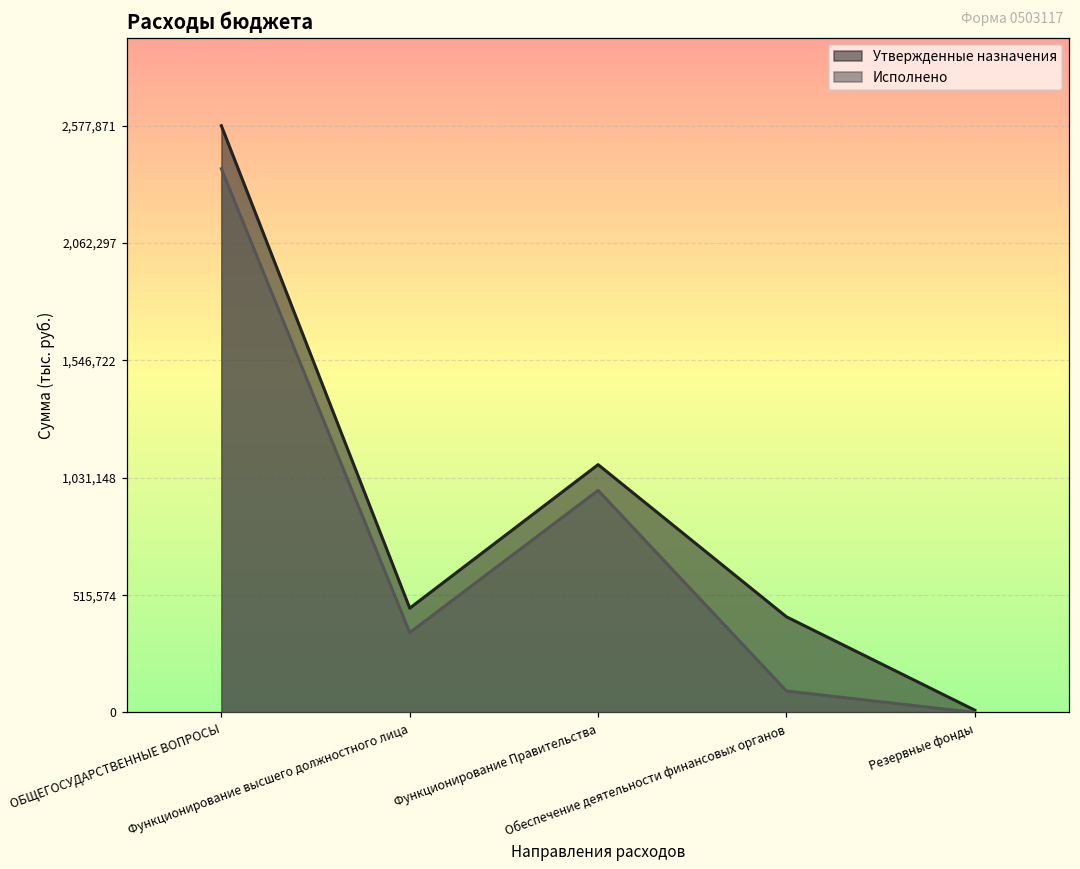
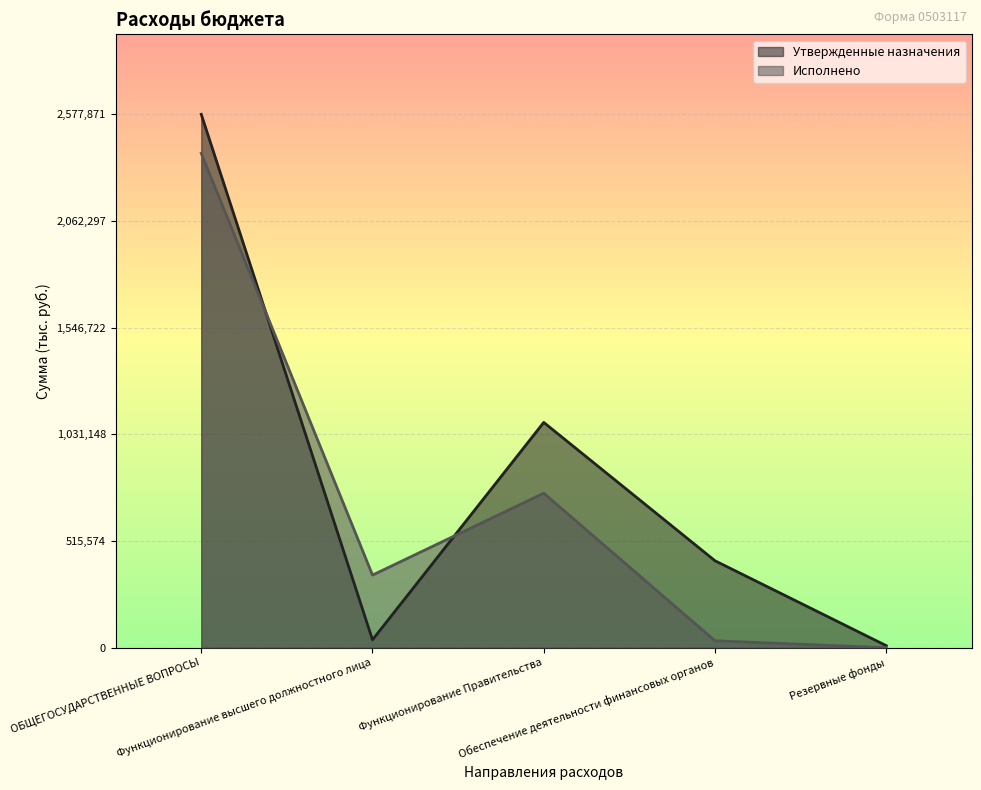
  {
    "Утвержденные назначения": {
      "ОБЩЕГОСУДАРСТВЕННЫЕ ВОПРОСЫ": "2,580,000",
-     "Функционирование высшего должностного лица": "460,000",
+     "Функционирование высшего должностного лица": "40,000",
      "Функционирование Правительства": "1,090,000",
      "Обеспечение деятельности финансовых органов": "420,000"
    },
    "Исполнено": {
      "ОБЩЕГОСУДАРСТВЕННЫЕ ВОПРОСЫ": "2,390,000",
      "Функционирование высшего должностного лица": "350,000",
-     "Функционирование Правительства": "980,000",
-     "Обеспечение деятельности финансовых органов": "90,000"
+     "Функционирование Правительства": "750,000",
+     "Обеспечение деятельности финансовых органов": "30,000"
    }
  }
